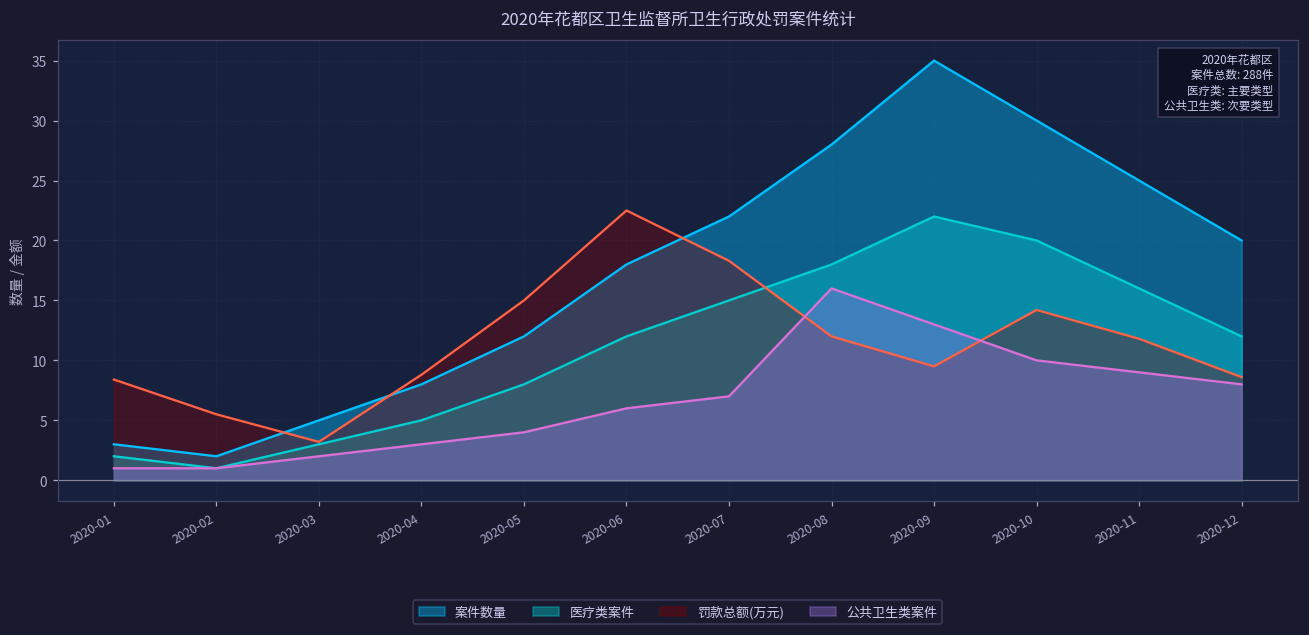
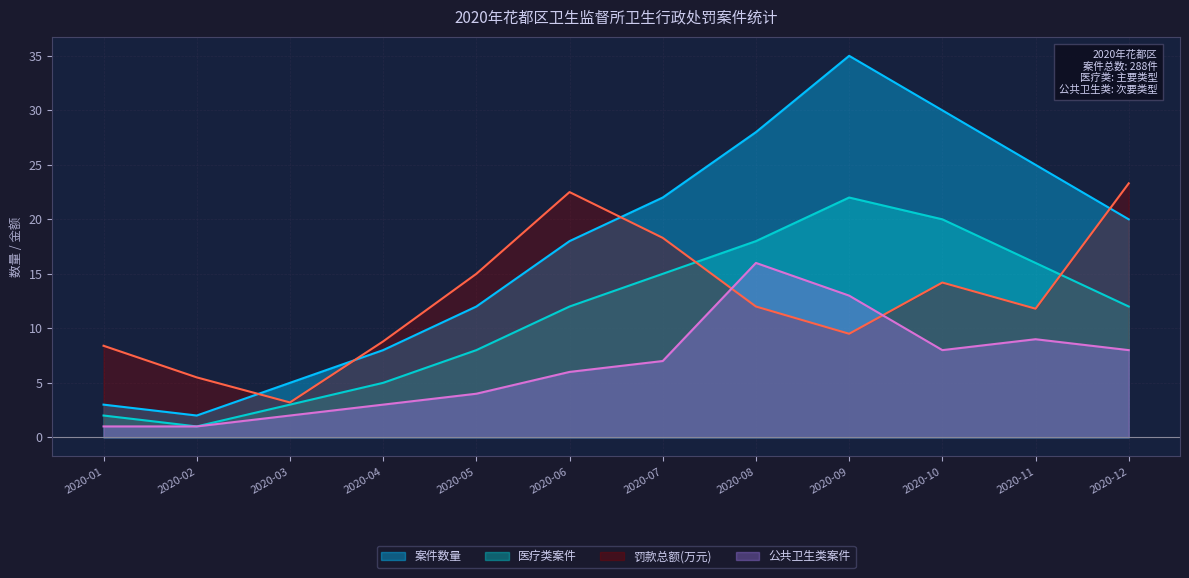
  {
    "罚款总额(万元)": {
      "2020-01": 8.4,
      "2020-02": 5.5,
      "2020-04": 8.8,
      "2020-05": 15.0,
      "2020-06": 22.5,
      "2020-07": 18.3,
      "2020-08": 12.0,
      "2020-09": 9.5,
      "2020-10": 14.2,
      "2020-11": 11.8,
-     "2020-12": 8.6
+     "2020-12": 23.3
    },
    "公共卫生类案件": {
      "2020-01": 1,
      "2020-03": 2,
      "2020-04": 3,
      "2020-05": 4,
      "2020-06": 6,
      "2020-07": 7,
      "2020-08": 16,
      "2020-09": 13,
-     "2020-10": 10,
+     "2020-10": 8,
      "2020-11": 9,
      "2020-12": 8
    }
  }
